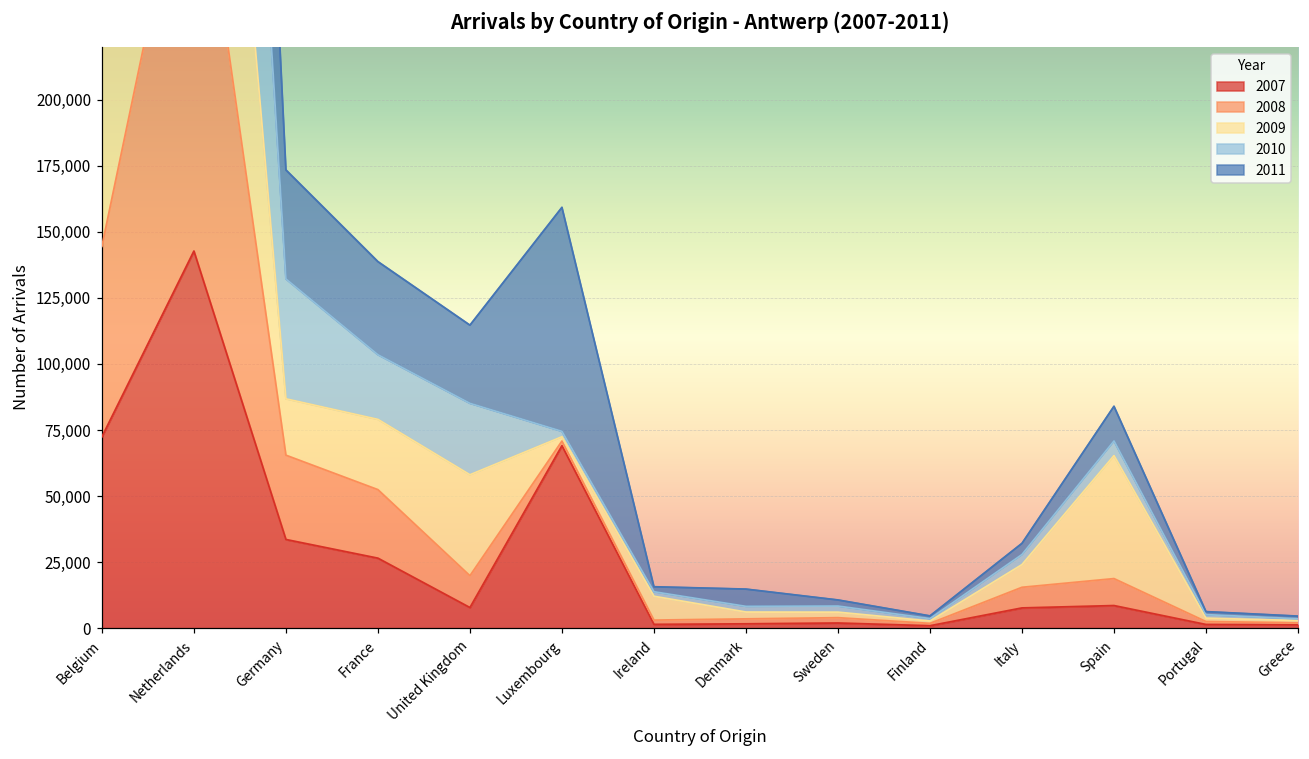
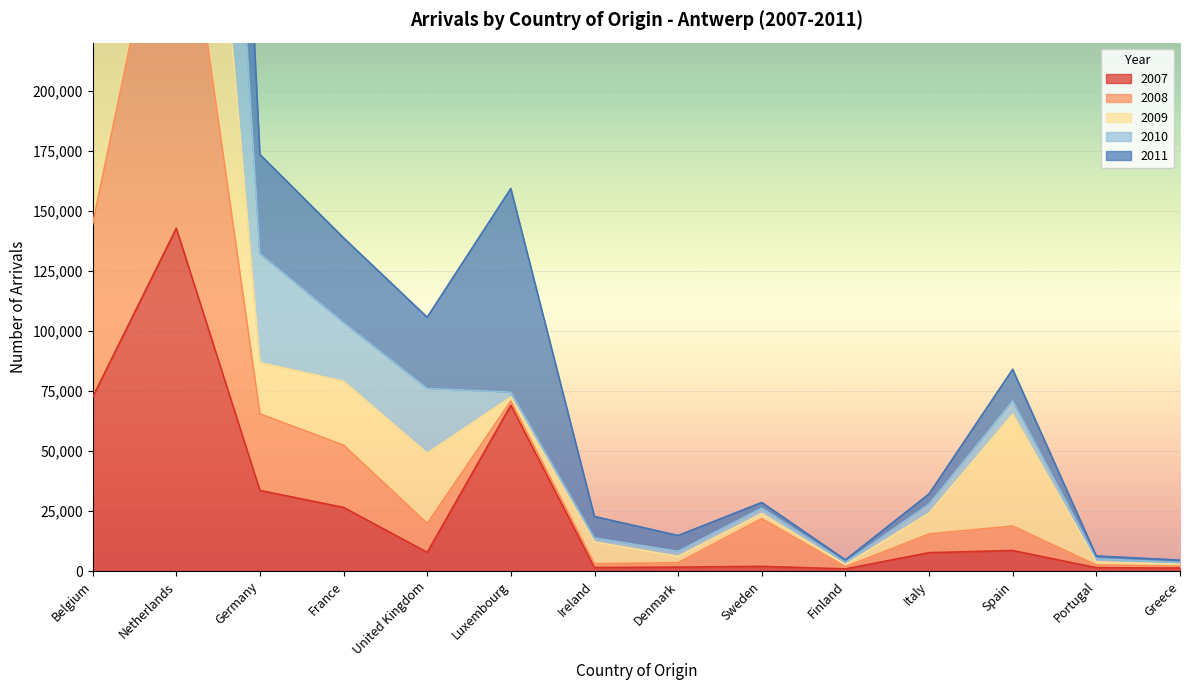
  {
    "2007": {
      "Belgium": "72,000",
      "Netherlands": "143,000",
      "Germany": "34,000",
      "France": "26,000",
      "United Kingdom": "8,000",
      "Luxembourg": "69,000",
      "Ireland": "1,000",
      "Denmark": "2,000",
      "Sweden": "2,000",
      "Italy": "8,000",
      "Spain": "9,000",
      "Portugal": "1,000"
    },
    "2008": {
      "Belgium": "72,000",
      "Germany": "32,000",
      "France": "26,000",
      "United Kingdom": "12,000",
      "Luxembourg": "2,000",
      "Ireland": "2,000",
      "Denmark": "2,000",
-     "Sweden": "2,000",
+     "Sweden": "20,000",
      "Italy": "8,000",
      "Spain": "10,000",
      "Portugal": "1,000"
    },
    "2009": {
      "Germany": "21,000",
      "France": "27,000",
-     "United Kingdom": "38,000",
+     "United Kingdom": "29,000",
      "Luxembourg": "2,000",
      "Ireland": "9,000",
      "Denmark": "3,000",
      "Sweden": "2,000",
      "Italy": "9,000",
      "Spain": "47,000",
      "Portugal": "1,000"
    },
    "2010": {
      "Germany": "45,000",
      "France": "24,000",
      "United Kingdom": "27,000",
      "Luxembourg": "2,000",
      "Ireland": "2,000",
      "Denmark": "2,000",
      "Sweden": "2,000",
      "Italy": "4,000",
      "Spain": "6,000",
      "Portugal": "1,000"
    },
    "2011": {
      "Germany": "41,000",
      "France": "35,000",
      "United Kingdom": "30,000",
      "Luxembourg": "85,000",
-     "Ireland": "2,000",
+     "Ireland": "9,000",
      "Denmark": "7,000",
      "Sweden": "2,000",
      "Italy": "4,000",
      "Spain": "13,000",
      "Portugal": "1,000"
    }
  }
